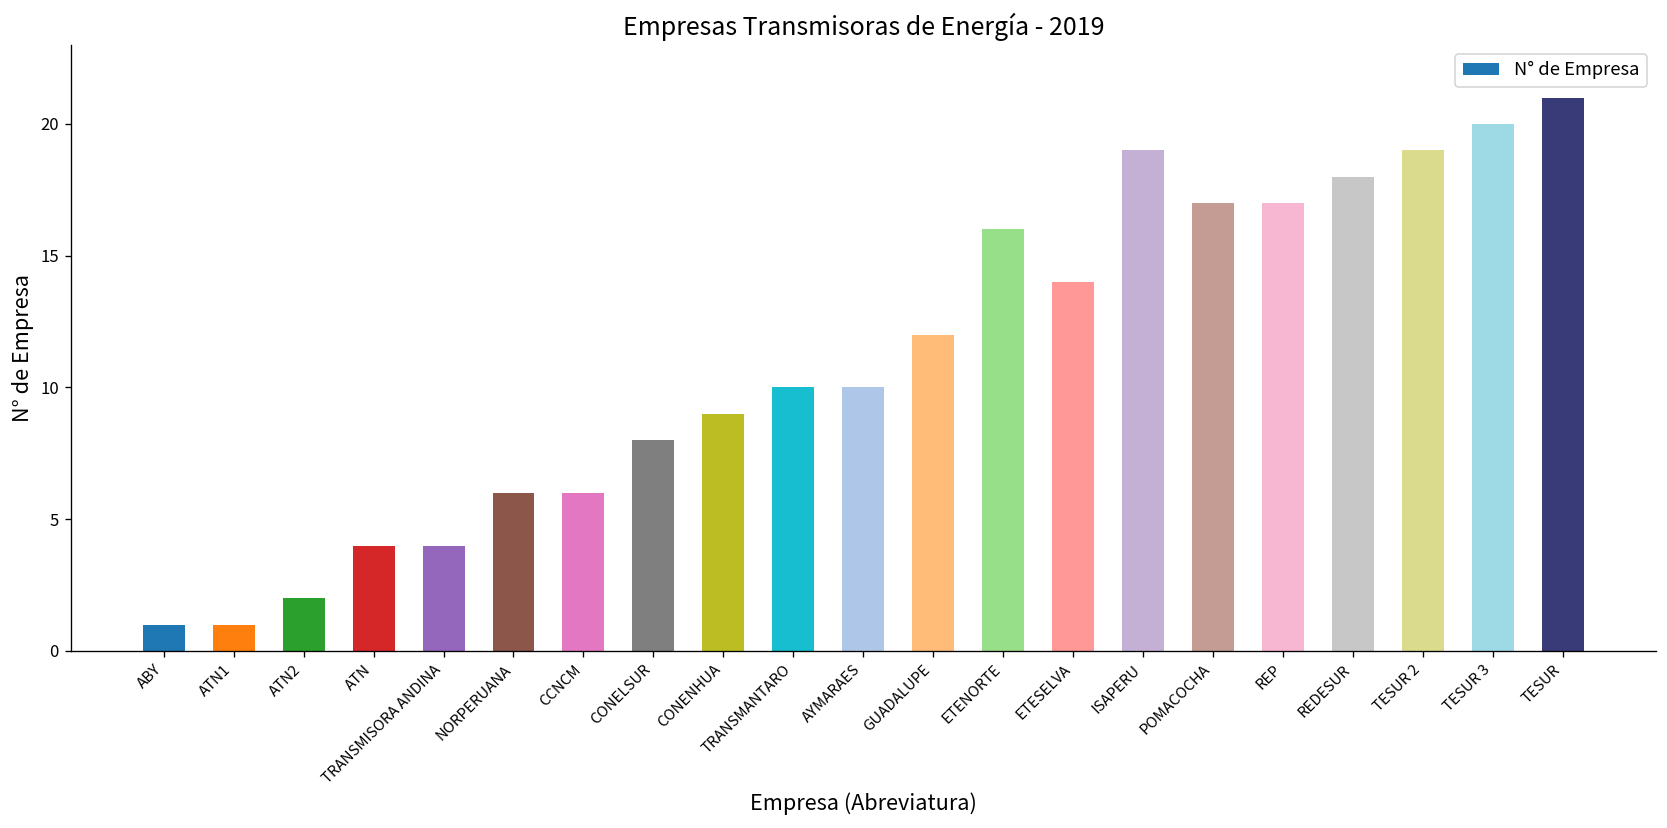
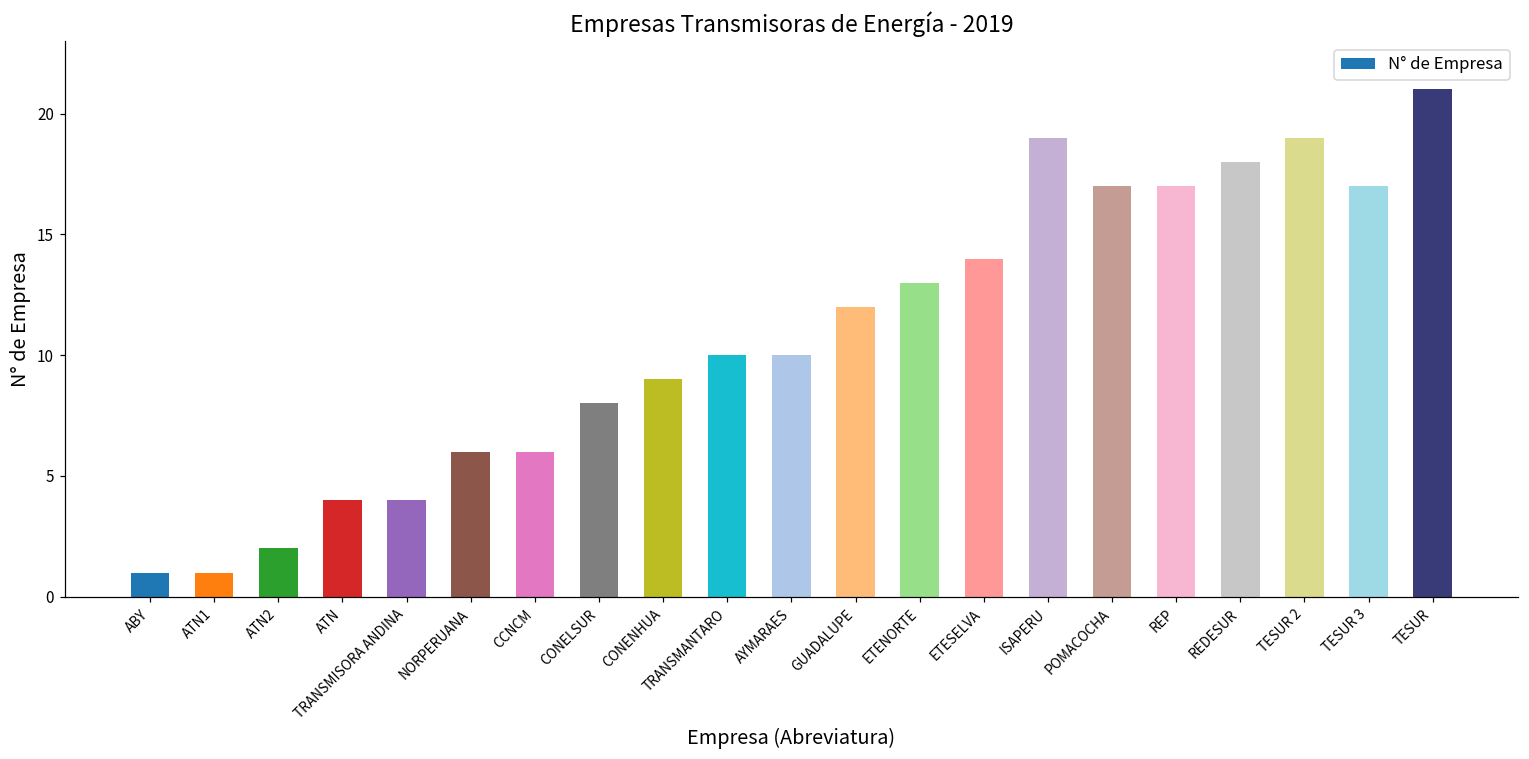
  {
    "ABY": 1,
    "ATN1": 1,
    "ATN2": 2,
    "ATN": 4,
    "TRANSMISORA ANDINA": 4,
    "NORPERUANA": 6,
    "CCNCM": 6,
    "CONELSUR": 8,
    "CONENHUA": 9,
    "TRANSMANTARO": 10,
    "AYMARAES": 10,
    "GUADALUPE": 12,
-   "ETENORTE": 16,
+   "ETENORTE": 13,
    "ETESELVA": 14,
    "ISAPERU": 19,
    "POMACOCHA": 17,
    "REP": 17,
    "REDESUR": 18,
    "TESUR 2": 19,
-   "TESUR 3": 20,
+   "TESUR 3": 17,
    "TESUR": 21
  }
